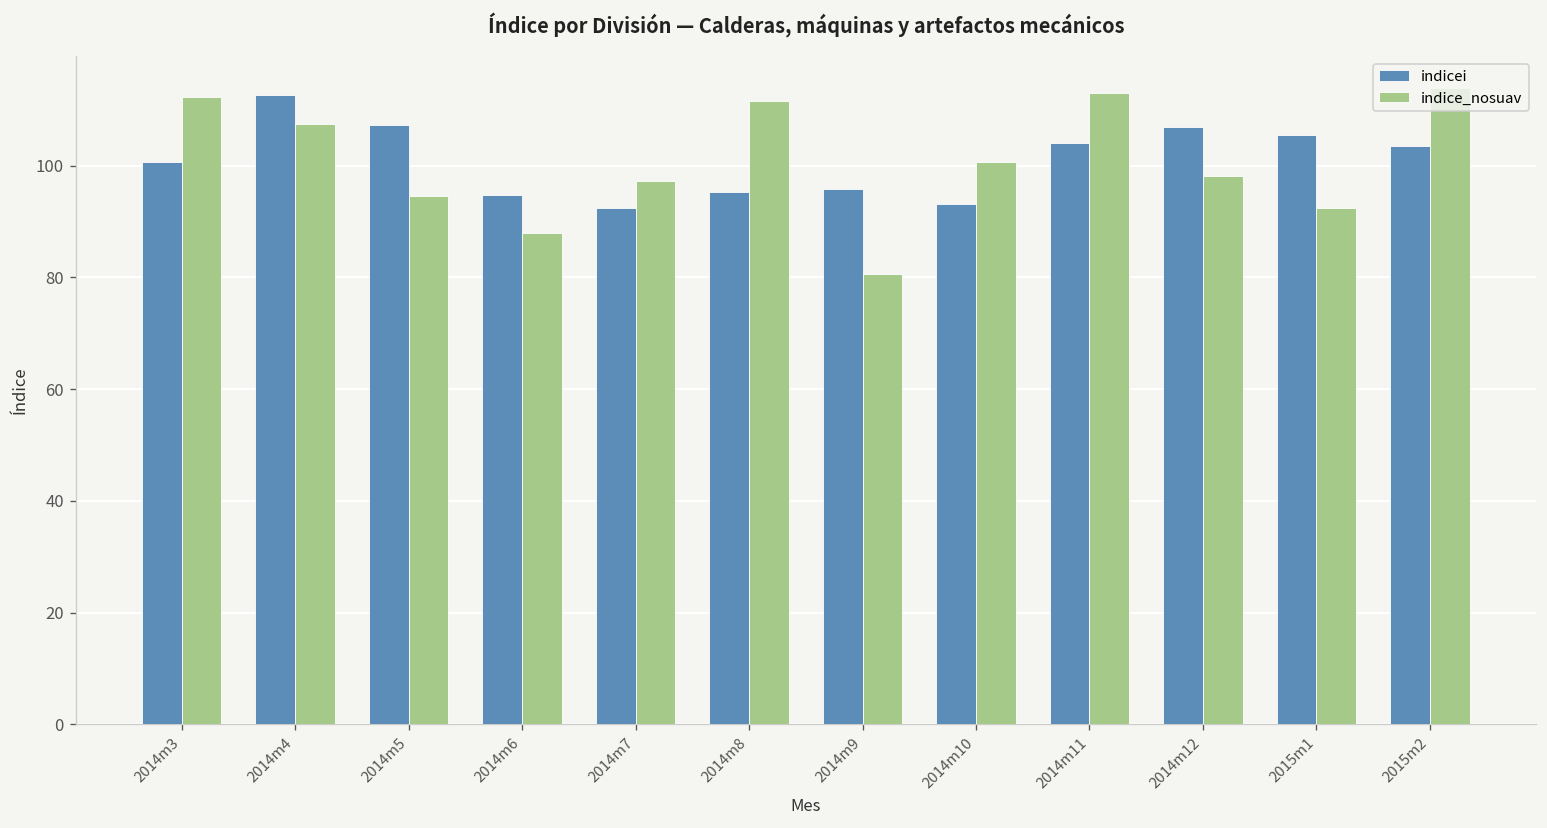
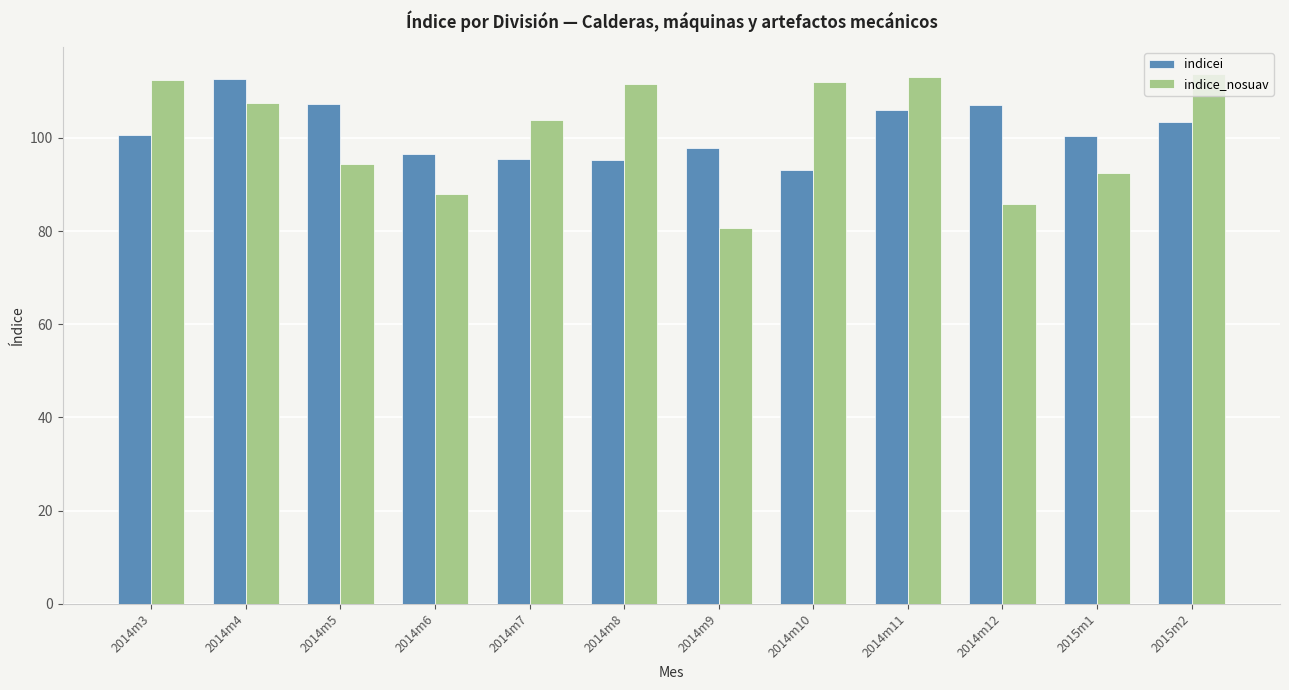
  {
    "indicei": {
      "2014m3": 101,
      "2014m4": 113,
      "2014m5": 107,
-     "2014m6": 95,
-     "2014m7": 92,
+     "2014m6": 97,
+     "2014m7": 95,
      "2014m8": 95,
-     "2014m9": 96,
+     "2014m9": 98,
      "2014m10": 93,
-     "2014m11": 104,
+     "2014m11": 106,
      "2014m12": 107,
-     "2015m1": 105,
+     "2015m1": 100,
      "2015m2": 104
    },
    "indice_nosuav": {
      "2014m3": 112,
      "2014m4": 108,
      "2014m5": 94,
      "2014m6": 88,
-     "2014m7": 97,
+     "2014m7": 104,
      "2014m8": 112,
      "2014m9": 81,
-     "2014m10": 101,
+     "2014m10": 112,
      "2014m11": 113,
-     "2014m12": 98,
+     "2014m12": 86,
      "2015m1": 92
    }
  }
